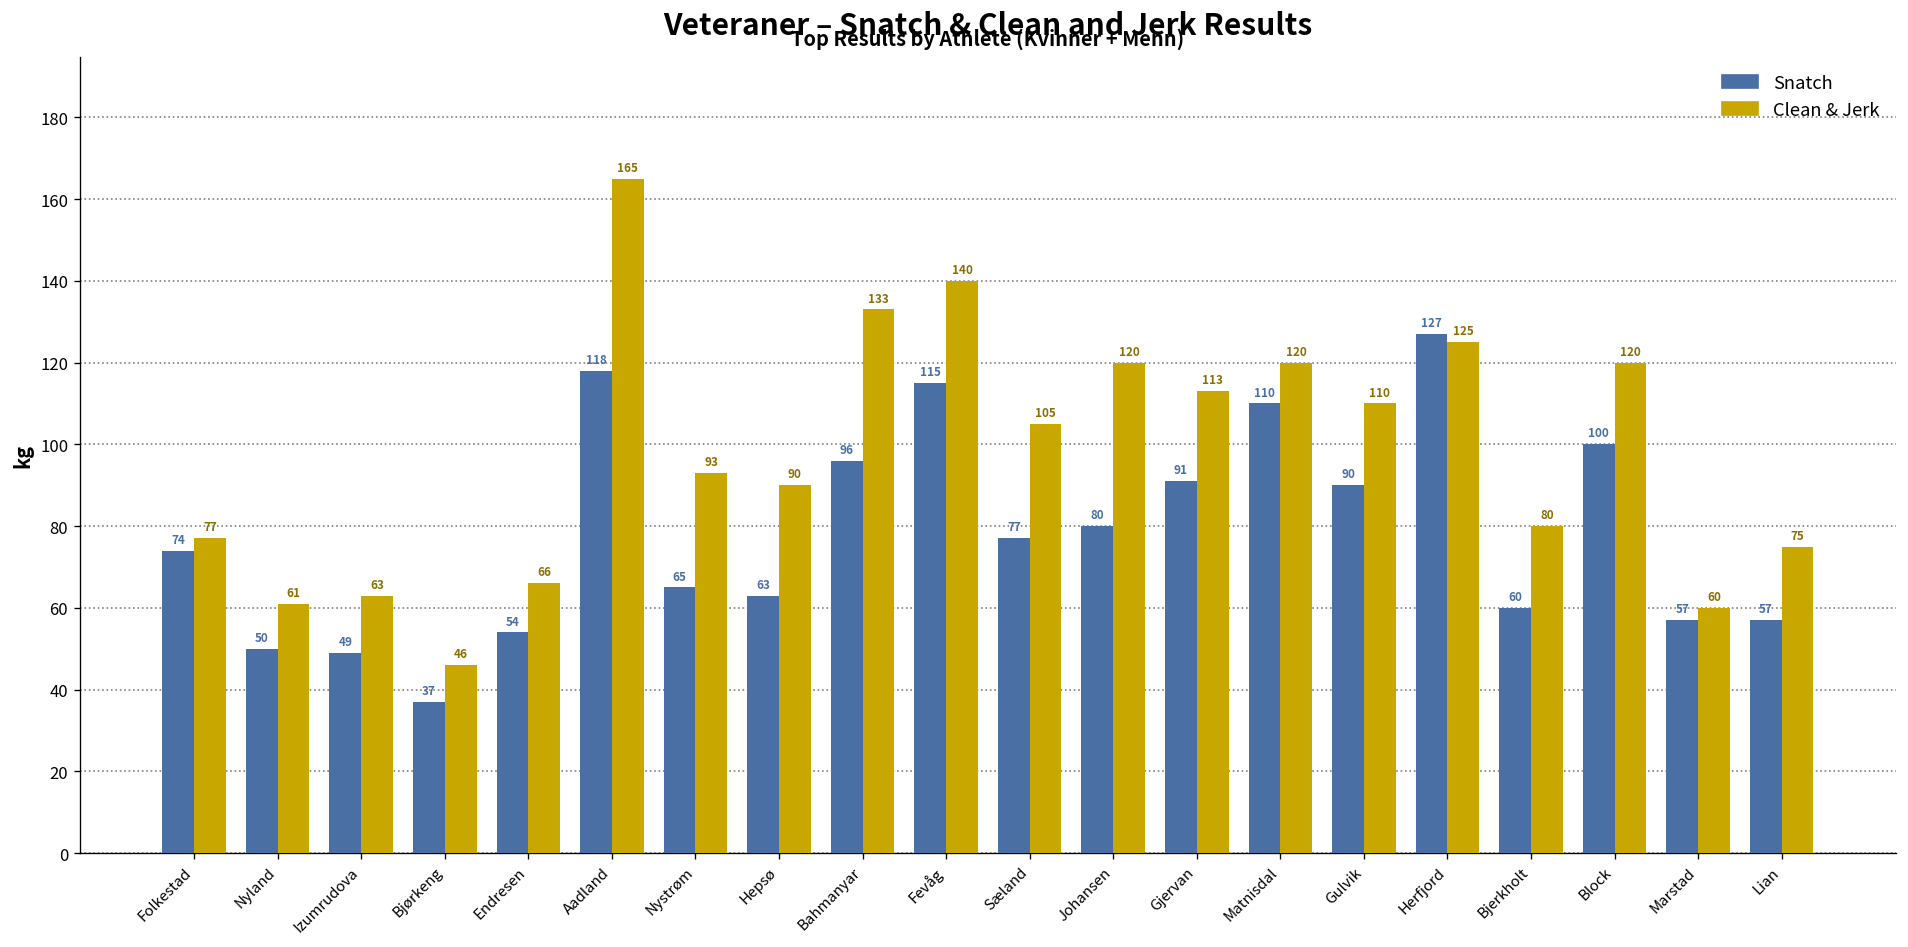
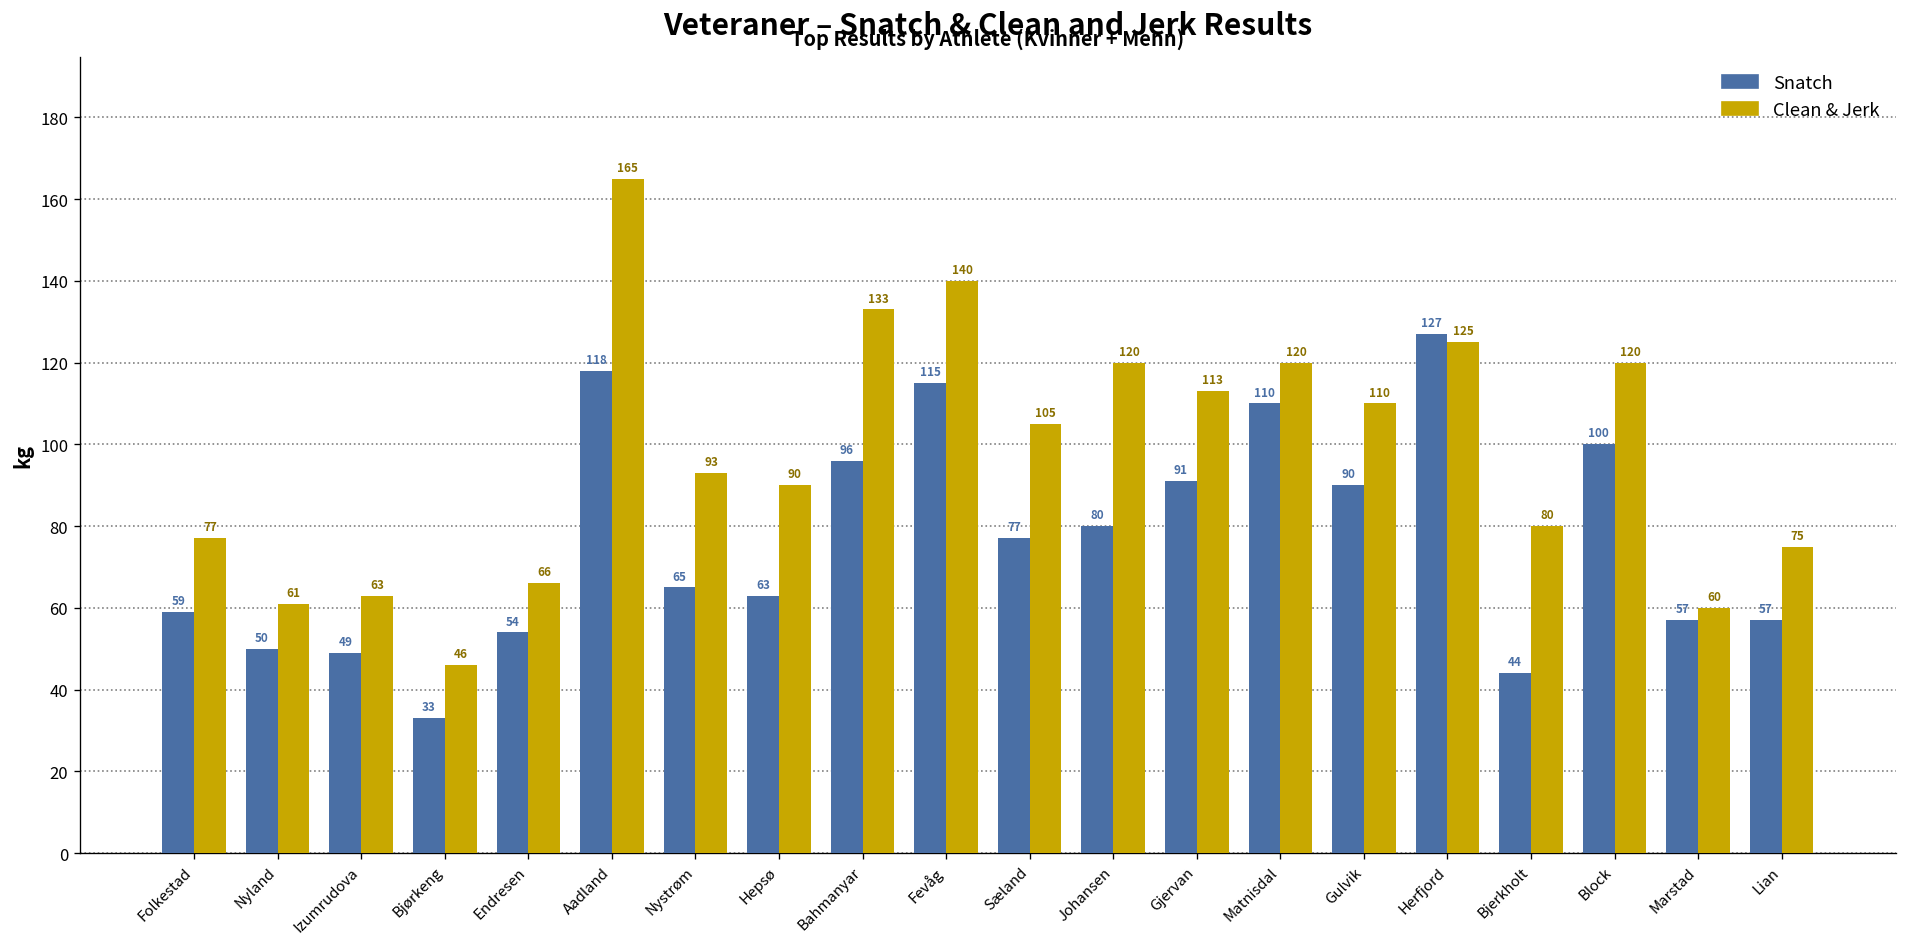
  {
    "Snatch": {
-     "Folkestad": 74,
+     "Folkestad": 59,
      "Nyland": 50,
      "Izumrudova": 49,
-     "Bjørkeng": 37,
+     "Bjørkeng": 33,
      "Endresen": 54,
      "Aadland": 118,
      "Nystrøm": 65,
      "Hepsø": 63,
      "Bahmanyar": 96,
      "Fevåg": 115,
      "Sæland": 77,
      "Johansen": 80,
      "Gjervan": 91,
      "Matnisdal": 110,
      "Gulvik": 90,
      "Herfjord": 127,
-     "Bjerkholt": 60,
+     "Bjerkholt": 44,
      "Block": 100,
      "Marstad": 57,
      "Lian": 57
    },
    "Clean & Jerk": {
      "Folkestad": 77,
      "Nyland": 61,
      "Izumrudova": 63,
      "Bjørkeng": 46,
      "Endresen": 66,
      "Aadland": 165,
      "Nystrøm": 93,
      "Hepsø": 90,
      "Bahmanyar": 133,
      "Fevåg": 140,
      "Sæland": 105,
      "Johansen": 120,
      "Gjervan": 113,
      "Matnisdal": 120,
      "Gulvik": 110,
      "Herfjord": 125,
      "Bjerkholt": 80,
      "Block": 120,
      "Marstad": 60,
      "Lian": 75
    }
  }
